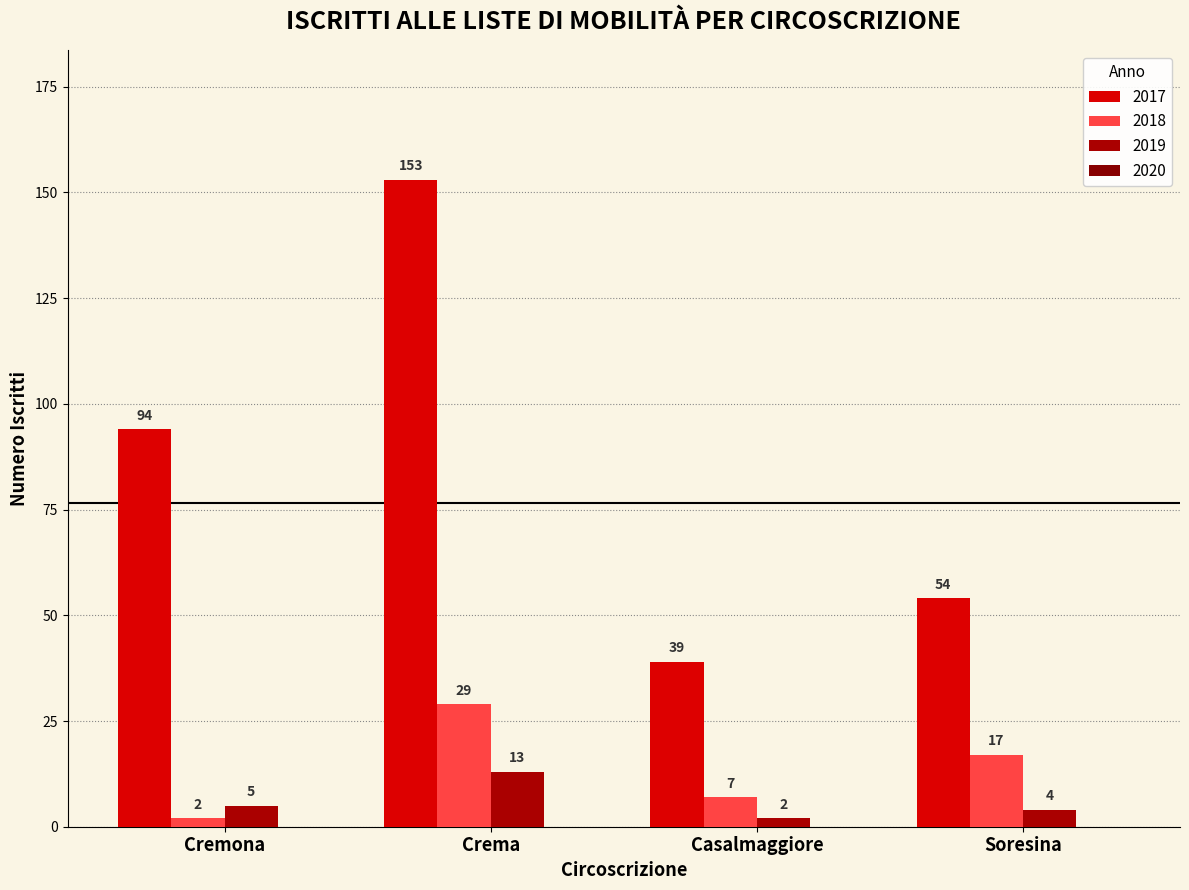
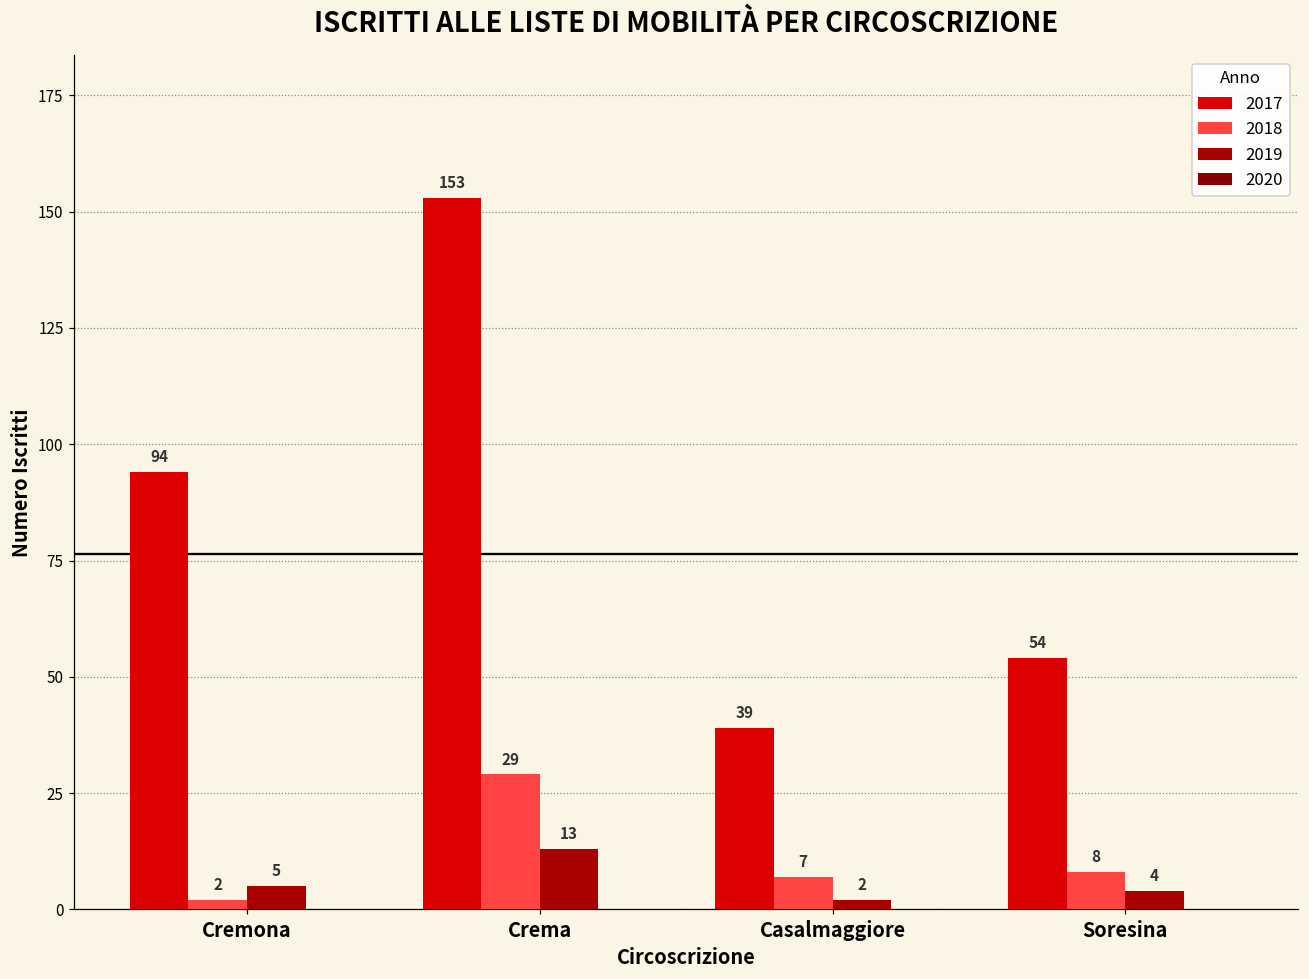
  {
    "2018": {
      "Cremona": 2,
      "Crema": 29,
      "Casalmaggiore": 7,
-     "Soresina": 17
+     "Soresina": 8
    }
  }
